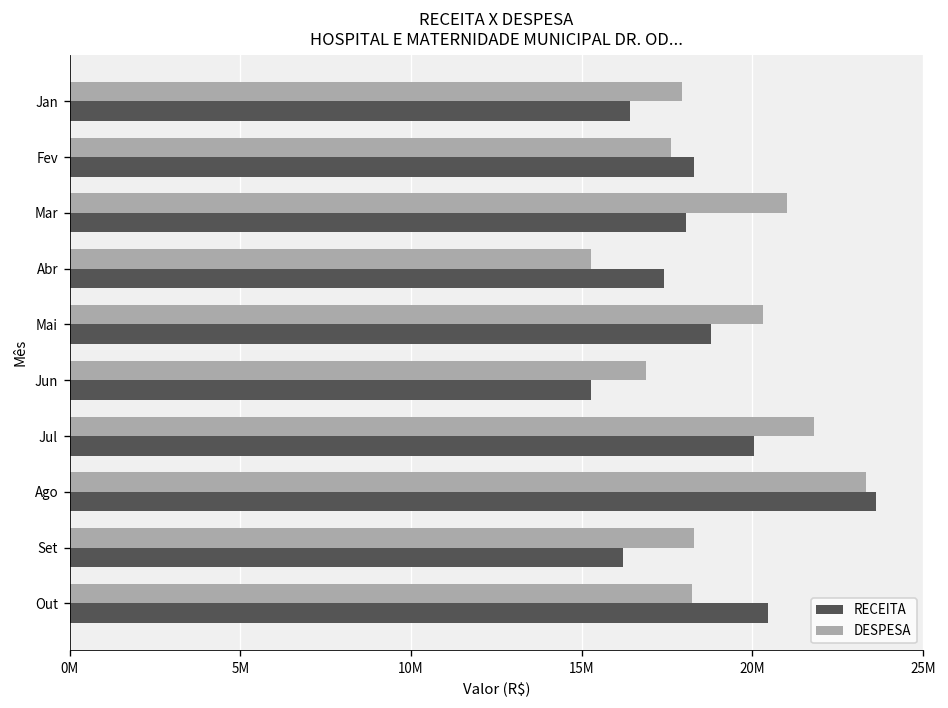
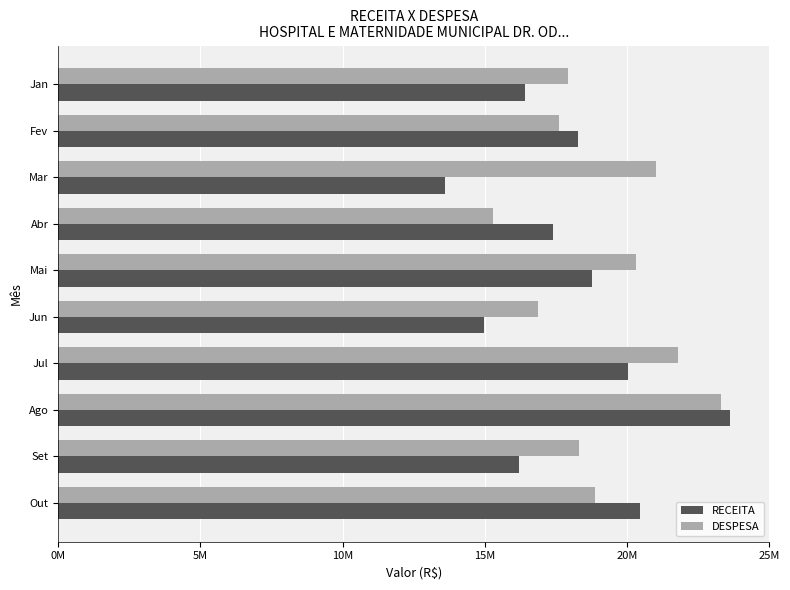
  {
    "RECEITA": {
      "Jan": 16400000,
      "Fev": 18300000,
-     "Mar": 18000000,
+     "Mar": 13600000,
      "Abr": 17400000,
      "Mai": 18800000,
-     "Jun": 15300000,
+     "Jun": 15000000,
      "Jul": 20000000,
      "Ago": 23600000,
      "Set": 16200000,
      "Out": 20500000
    },
    "DESPESA": {
      "Jan": 17900000,
      "Fev": 17600000,
      "Mar": 21000000,
      "Abr": 15300000,
      "Mai": 20300000,
      "Jun": 16900000,
      "Jul": 21800000,
      "Ago": 23300000,
      "Set": 18300000,
-     "Out": 18200000
+     "Out": 18900000
    }
  }
